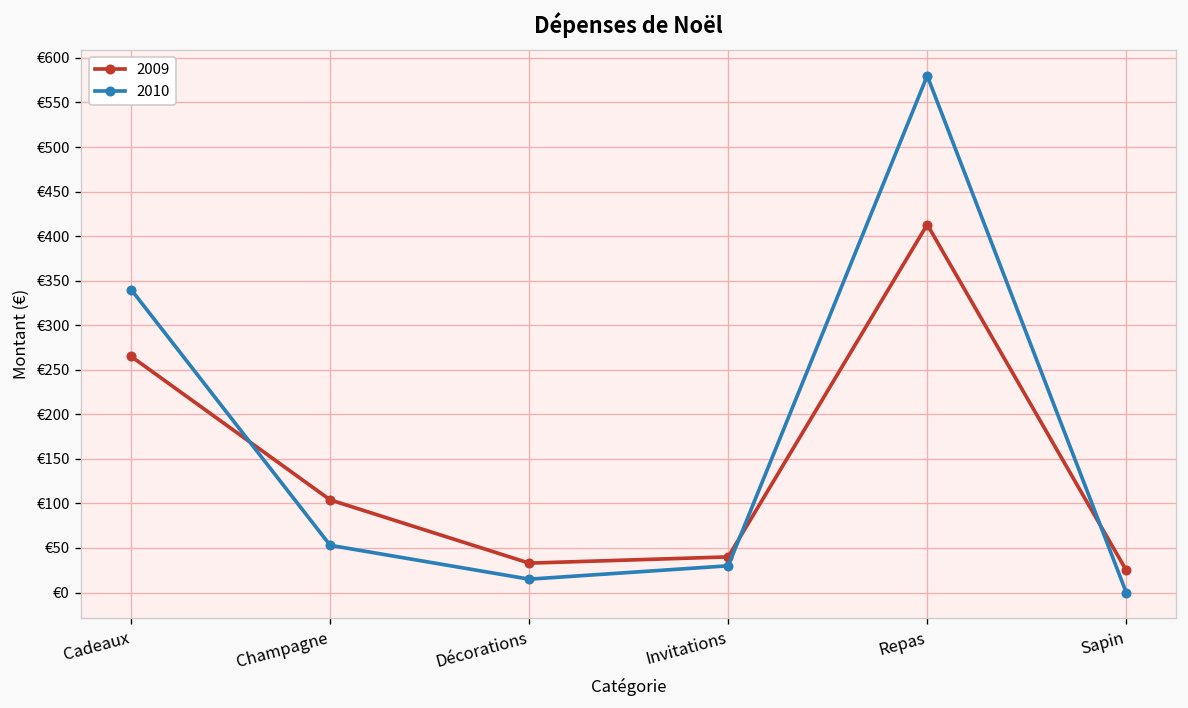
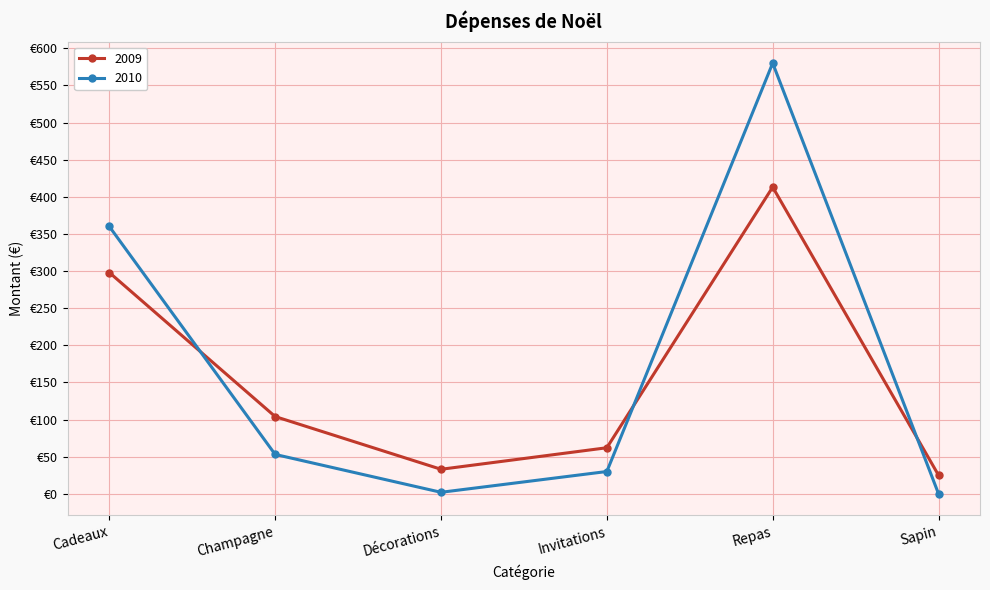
  {
    "2009": {
-     "Cadeaux": "€270",
+     "Cadeaux": "€300",
      "Champagne": "€100",
      "Décorations": "€30",
-     "Invitations": "€40",
+     "Invitations": "€60",
      "Repas": "€410",
      "Sapin": "€30"
    },
    "2010": {
-     "Cadeaux": "€340",
+     "Cadeaux": "€360",
      "Champagne": "€50",
-     "Décorations": "€20",
+     "Décorations": "€0",
      "Invitations": "€30",
      "Repas": "€580",
      "Sapin": "€0"
    }
  }
